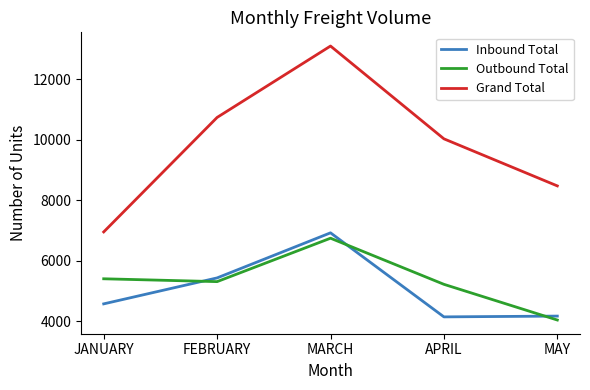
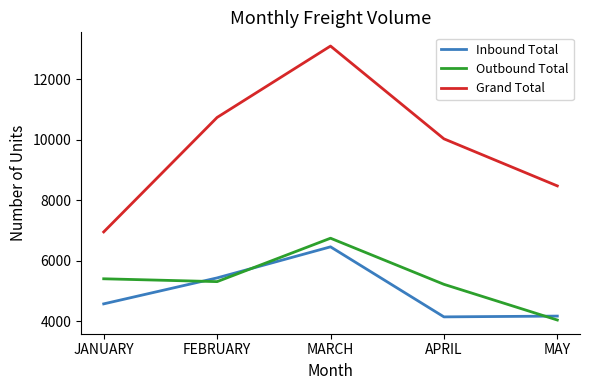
  {
    "Inbound Total": {
      "JANUARY": 4600,
      "FEBRUARY": 5400,
-     "MARCH": 6900,
+     "MARCH": 6500,
      "APRIL": 4100,
      "MAY": 4200
    },
    "Outbound Total": {
      "JANUARY": 5400,
      "FEBRUARY": 5300,
      "MARCH": 6700,
      "APRIL": 5200,
      "MAY": 4000
    },
    "Grand Total": {
      "JANUARY": 6900,
      "FEBRUARY": 10700,
      "MARCH": 13100,
      "APRIL": 10000,
      "MAY": 8500
    }
  }
